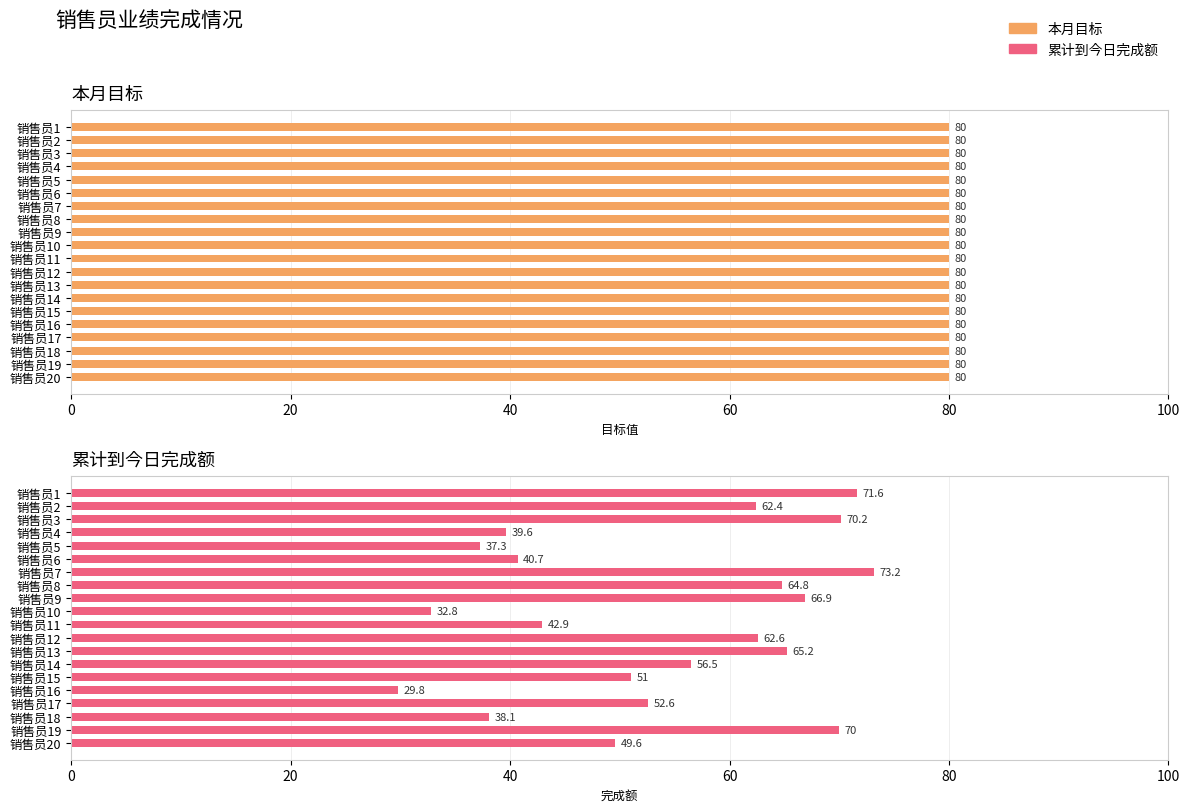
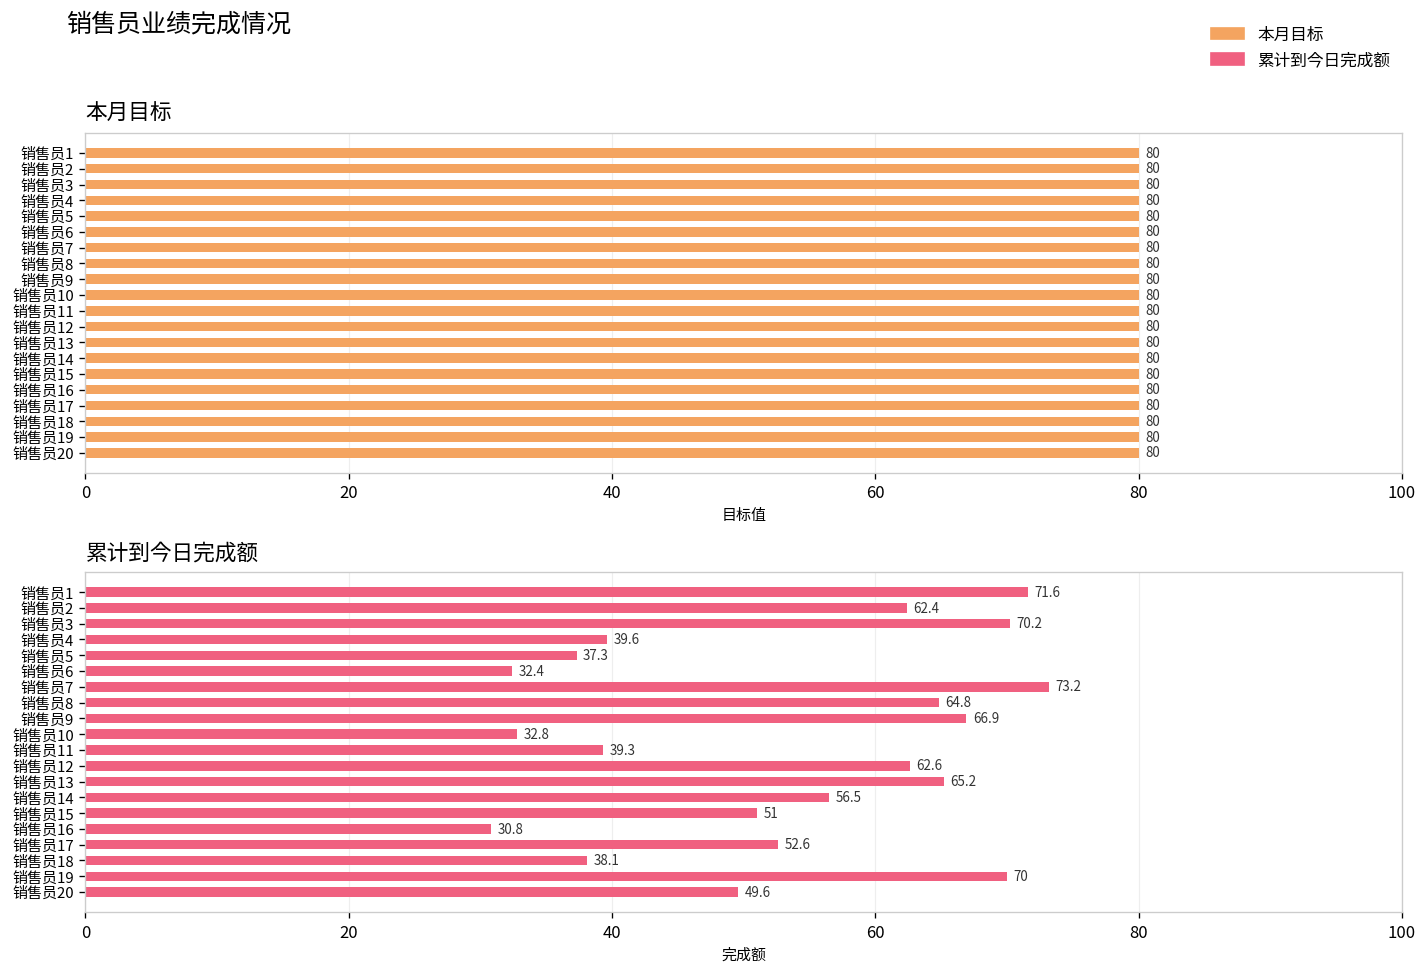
  {
    "本月目标": {
      "销售员1": 80,
      "销售员2": 80,
      "销售员3": 80,
      "销售员4": 80,
      "销售员5": 80,
      "销售员6": 80,
      "销售员7": 80,
      "销售员8": 80,
      "销售员9": 80,
      "销售员10": 80,
      "销售员11": 80,
      "销售员12": 80,
      "销售员13": 80,
      "销售员14": 80,
      "销售员15": 80,
      "销售员16": 80,
      "销售员17": 80,
      "销售员18": 80,
      "销售员19": 80,
      "销售员20": 80
    },
    "累计到今日完成额": {
      "销售员1": 71.6,
      "销售员2": 62.4,
      "销售员3": 70.2,
      "销售员4": 39.6,
      "销售员5": 37.3,
-     "销售员6": 40.7,
+     "销售员6": 32.4,
      "销售员7": 73.2,
      "销售员8": 64.8,
      "销售员9": 66.9,
      "销售员10": 32.8,
-     "销售员11": 42.9,
+     "销售员11": 39.3,
      "销售员12": 62.6,
      "销售员13": 65.2,
      "销售员14": 56.5,
      "销售员15": 51,
-     "销售员16": 29.8,
+     "销售员16": 30.8,
      "销售员17": 52.6,
      "销售员18": 38.1,
      "销售员19": 70,
      "销售员20": 49.6
    }
  }
